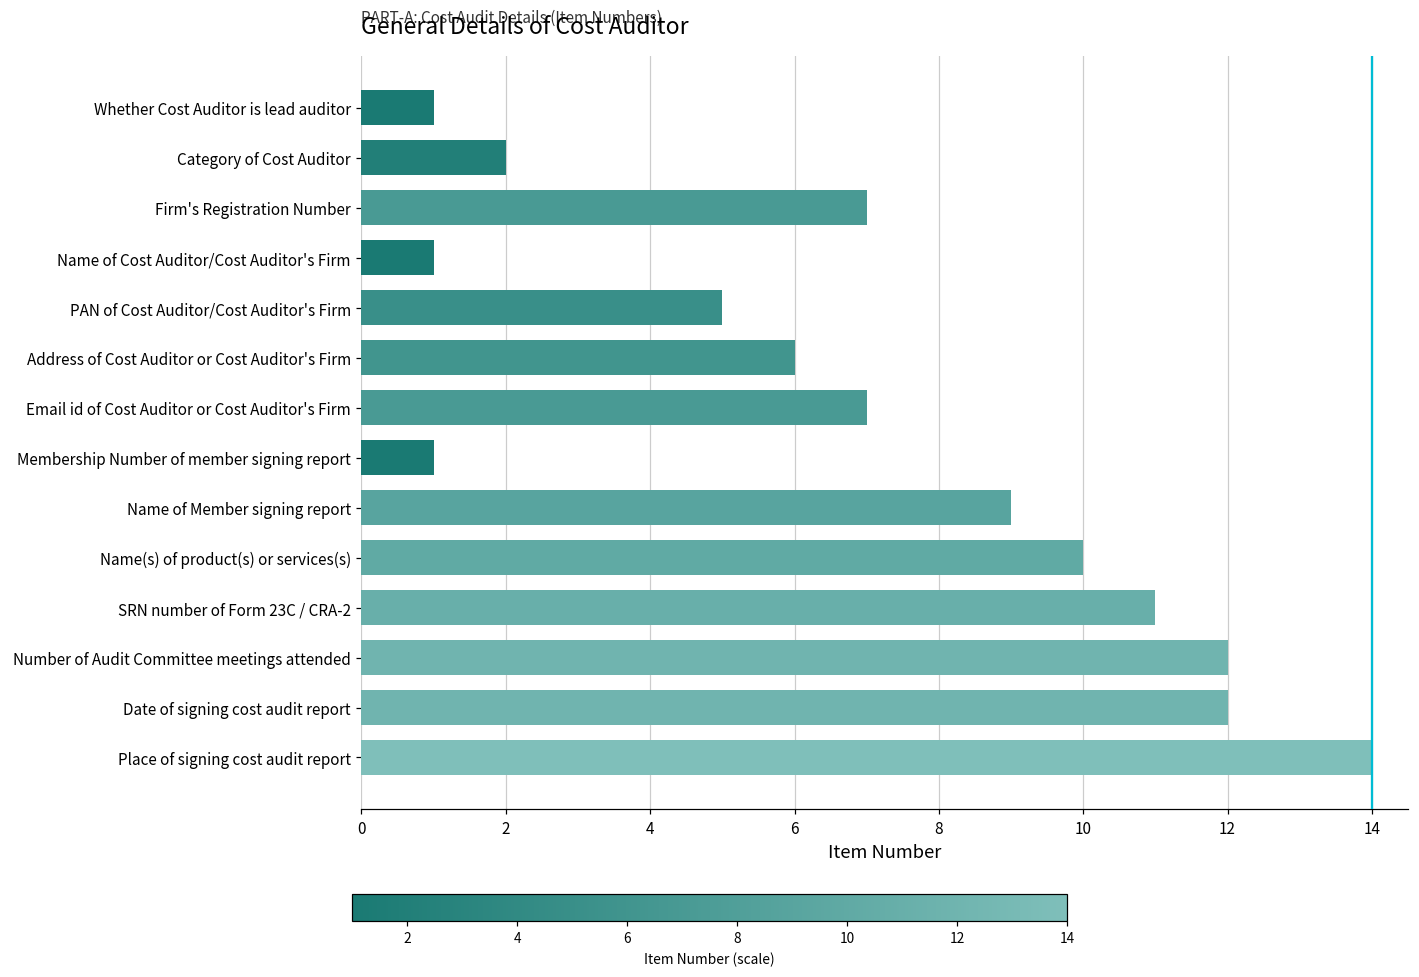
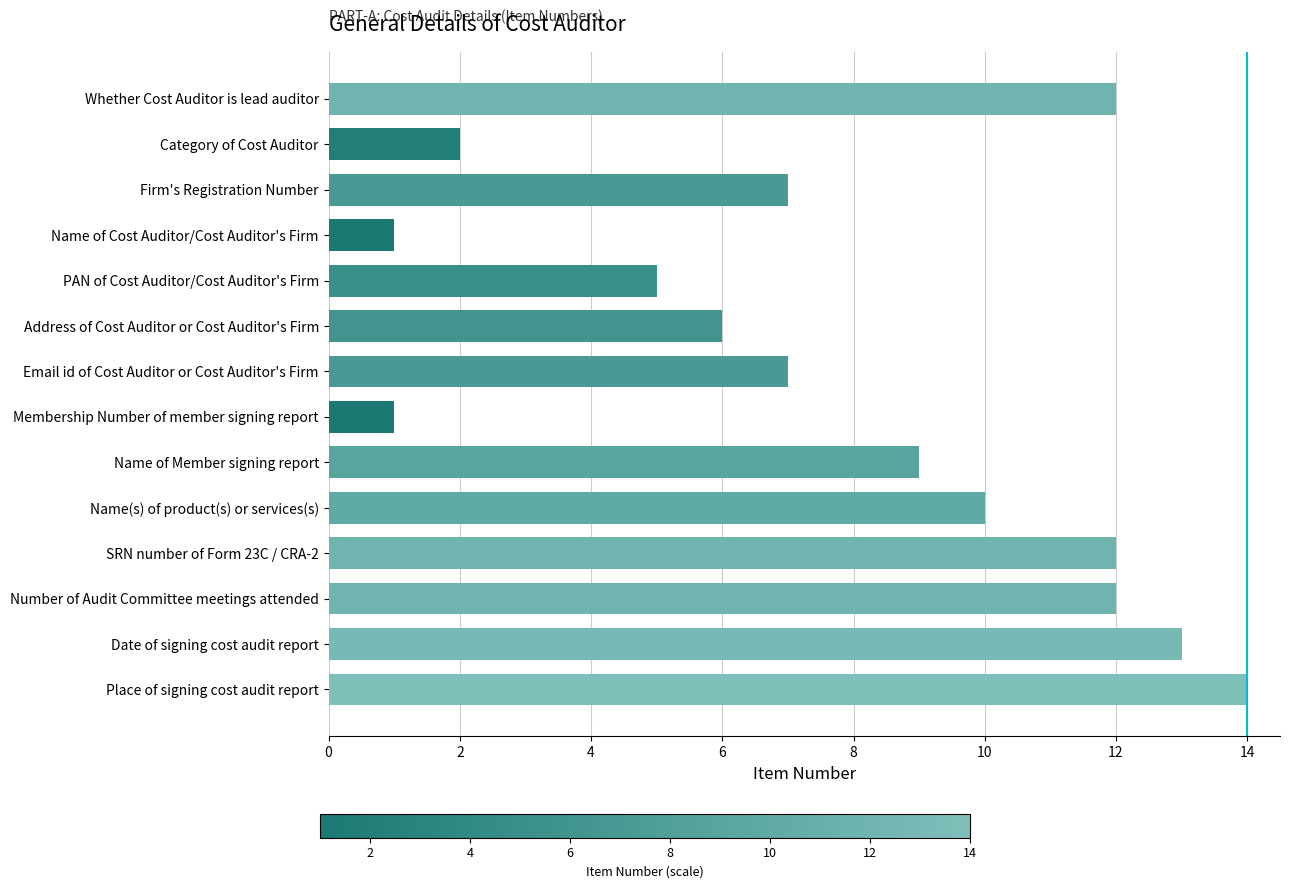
  {
-   "Whether Cost Auditor is lead auditor": 1,
+   "Whether Cost Auditor is lead auditor": 12,
    "Category of Cost Auditor": 2,
    "Firm's Registration Number": 7,
    "Name of Cost Auditor/Cost Auditor's Firm": 1,
    "PAN of Cost Auditor/Cost Auditor's Firm": 5,
    "Address of Cost Auditor or Cost Auditor's Firm": 6,
    "Email id of Cost Auditor or Cost Auditor's Firm": 7,
    "Membership Number of member signing report": 1,
    "Name of Member signing report": 9,
    "Name(s) of product(s) or services(s)": 10,
-   "SRN number of Form 23C / CRA-2": 11,
+   "SRN number of Form 23C / CRA-2": 12,
    "Number of Audit Committee meetings attended": 12,
-   "Date of signing cost audit report": 12,
+   "Date of signing cost audit report": 13,
    "Place of signing cost audit report": 14
  }
